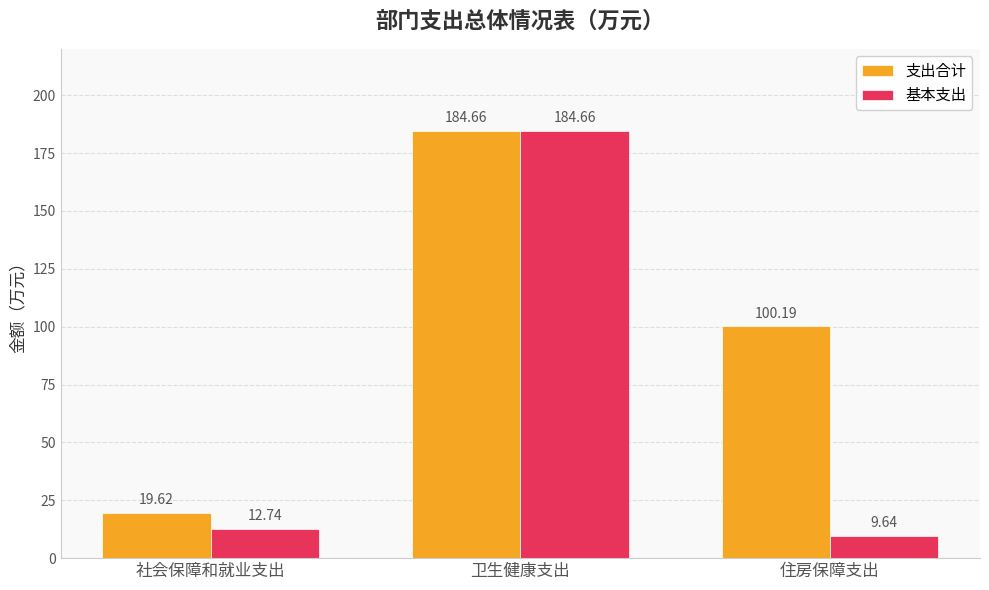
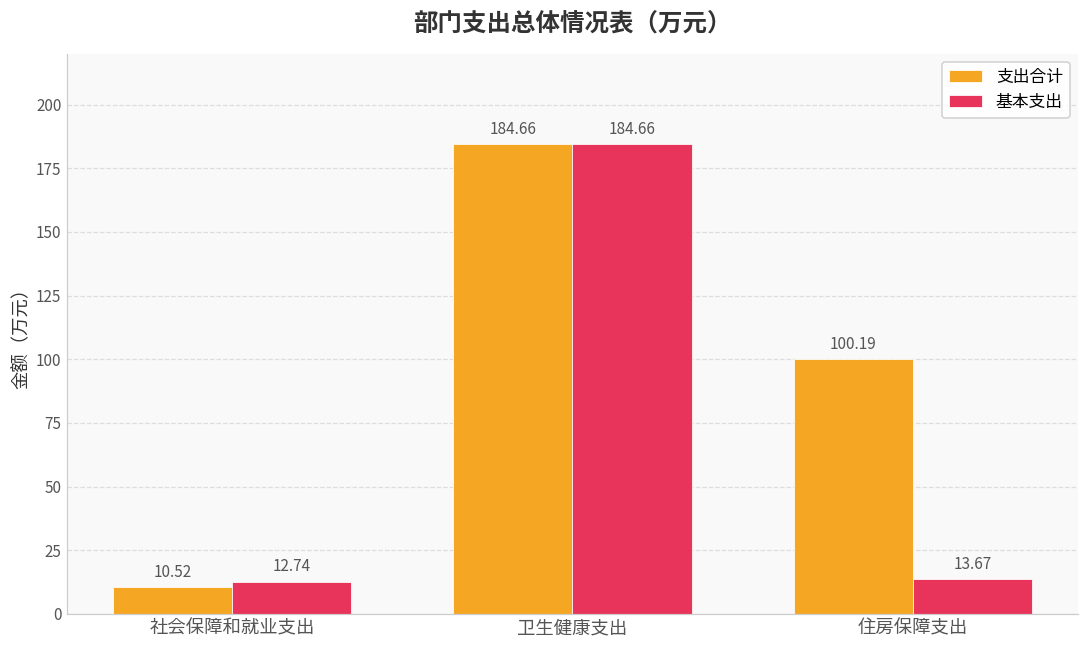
  {
    "支出合计": {
-     "社会保障和就业支出": 19.62,
+     "社会保障和就业支出": 10.52,
      "卫生健康支出": 184.66,
      "住房保障支出": 100.19
    },
    "基本支出": {
      "社会保障和就业支出": 12.74,
      "卫生健康支出": 184.66,
-     "住房保障支出": 9.64
+     "住房保障支出": 13.67
    }
  }
